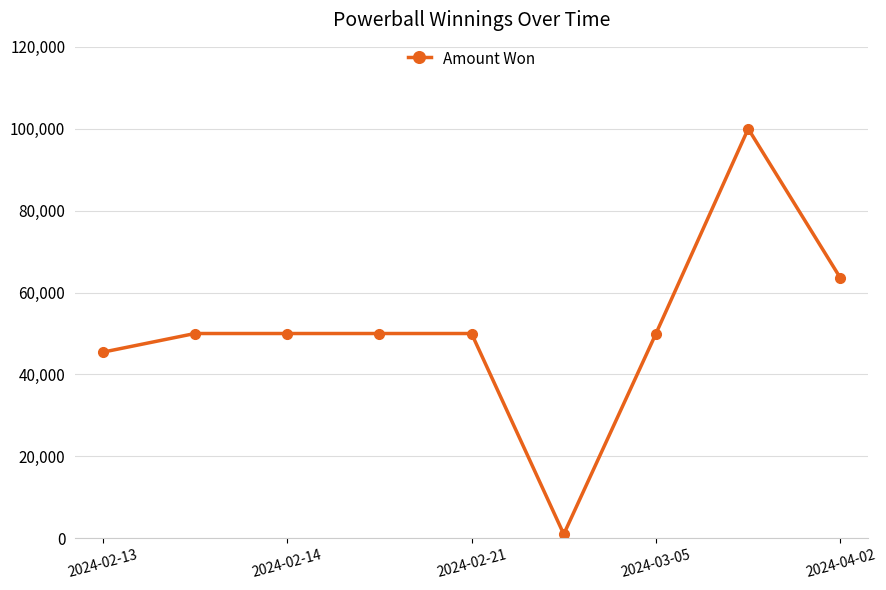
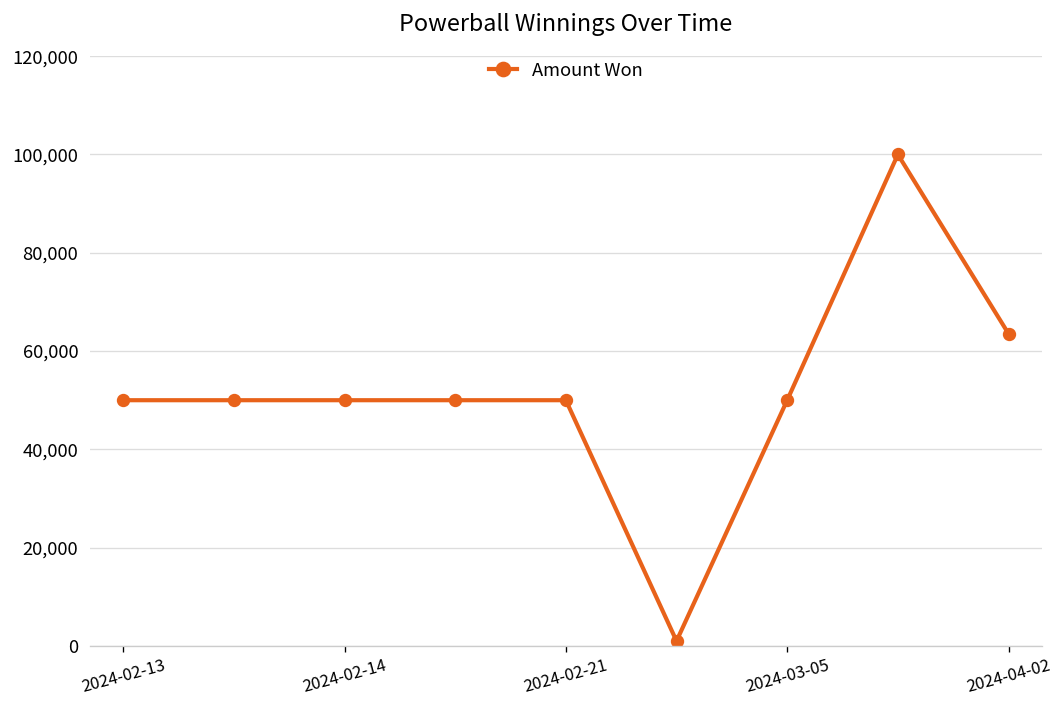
  {
-   "2024-02-13": "45,000",
+   "2024-02-13": "50,000",
    "2024-02-21": "50,000",
    "2024-03-05": "50,000",
    "2024-04-02": "64,000"
  }
